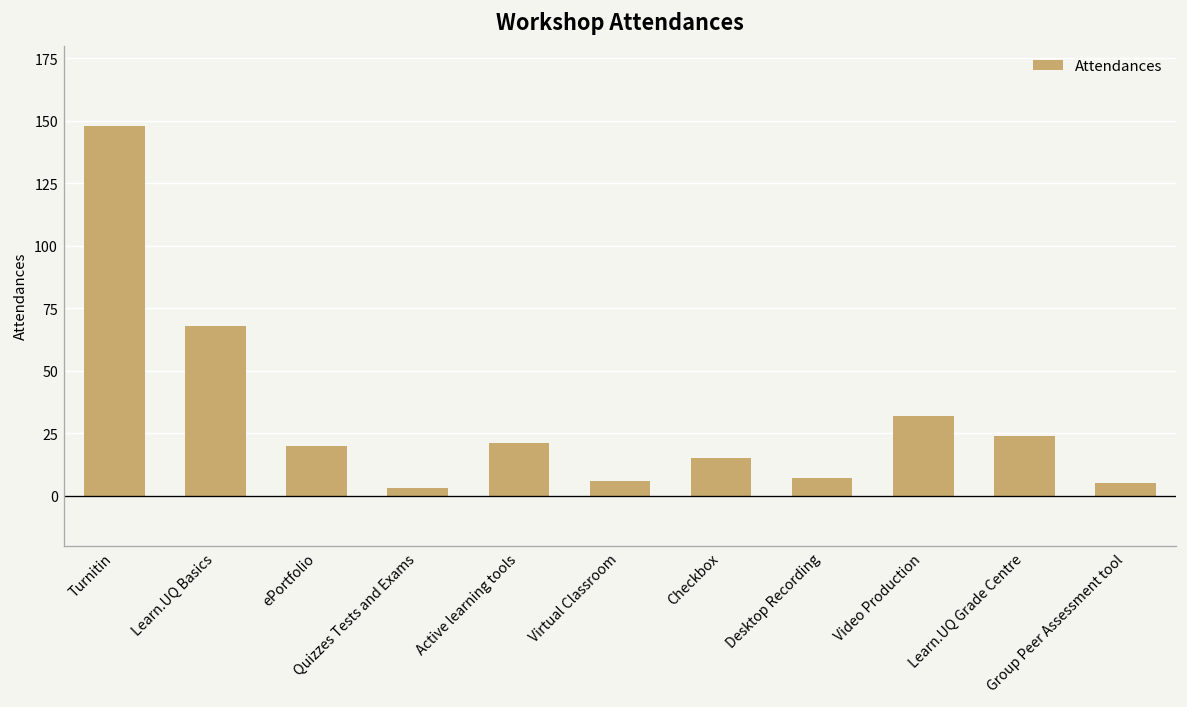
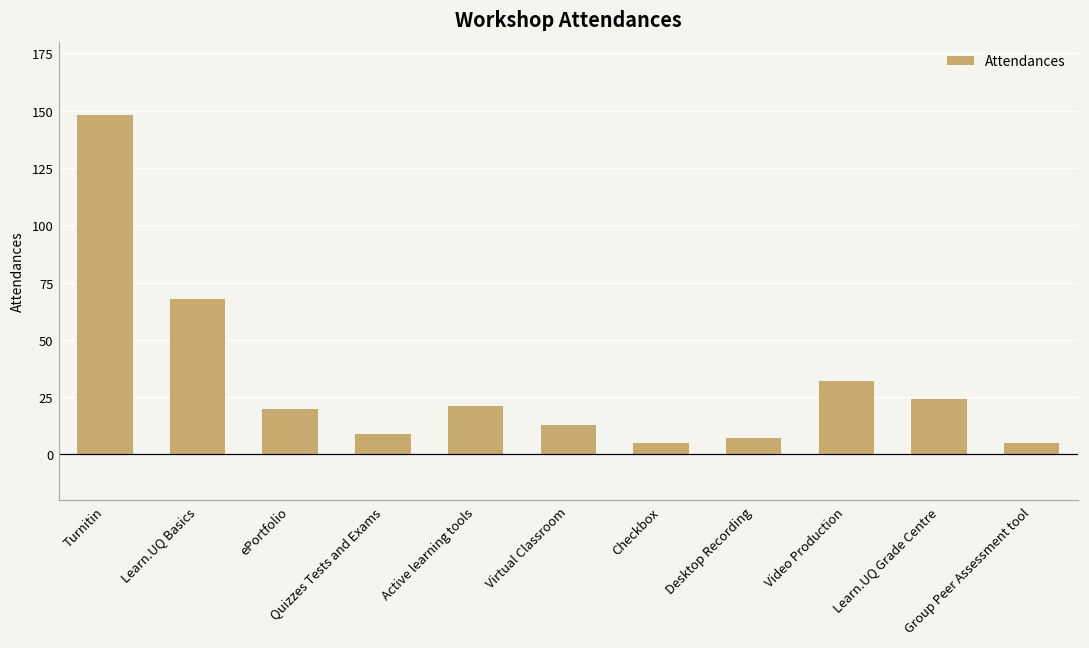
  {
    "Turnitin": 148,
    "Learn.UQ Basics": 68,
    "ePortfolio": 20,
-   "Quizzes Tests and Exams": 3,
+   "Quizzes Tests and Exams": 9,
    "Active learning tools": 21,
-   "Virtual Classroom": 6,
-   "Checkbox": 15,
+   "Virtual Classroom": 13,
+   "Checkbox": 5,
    "Desktop Recording": 7,
    "Video Production": 32,
    "Learn.UQ Grade Centre": 24,
    "Group Peer Assessment tool": 5
  }
